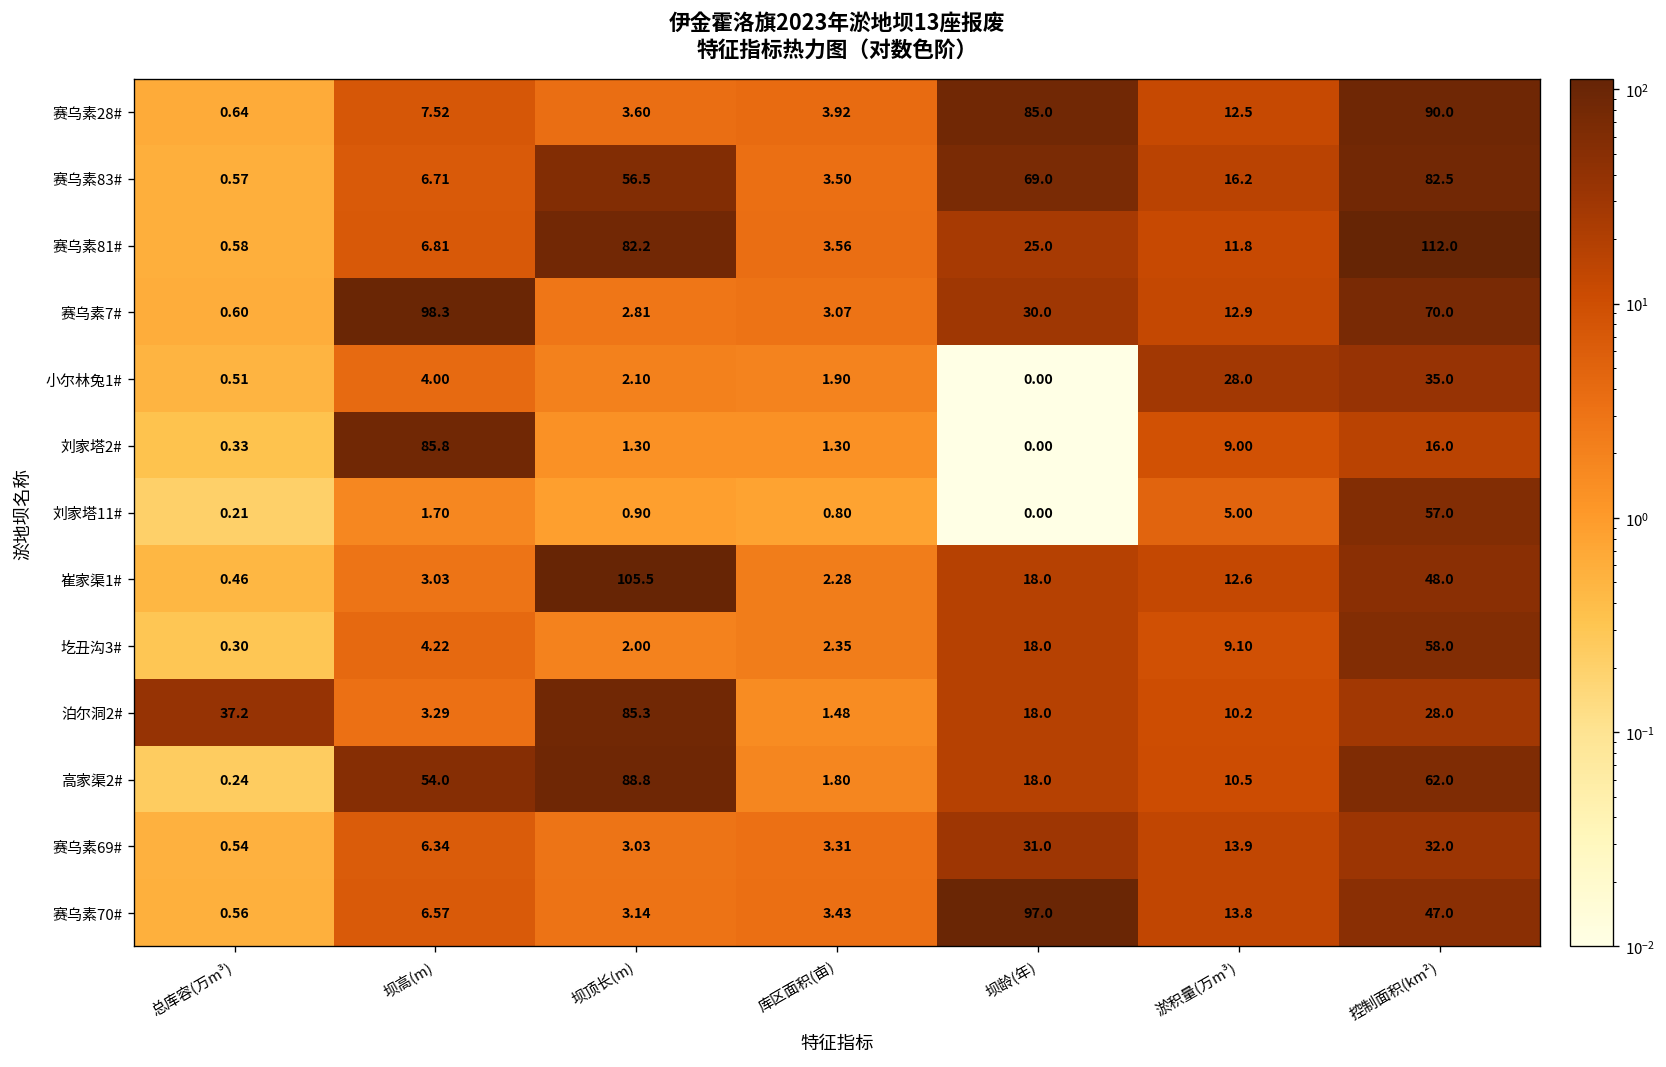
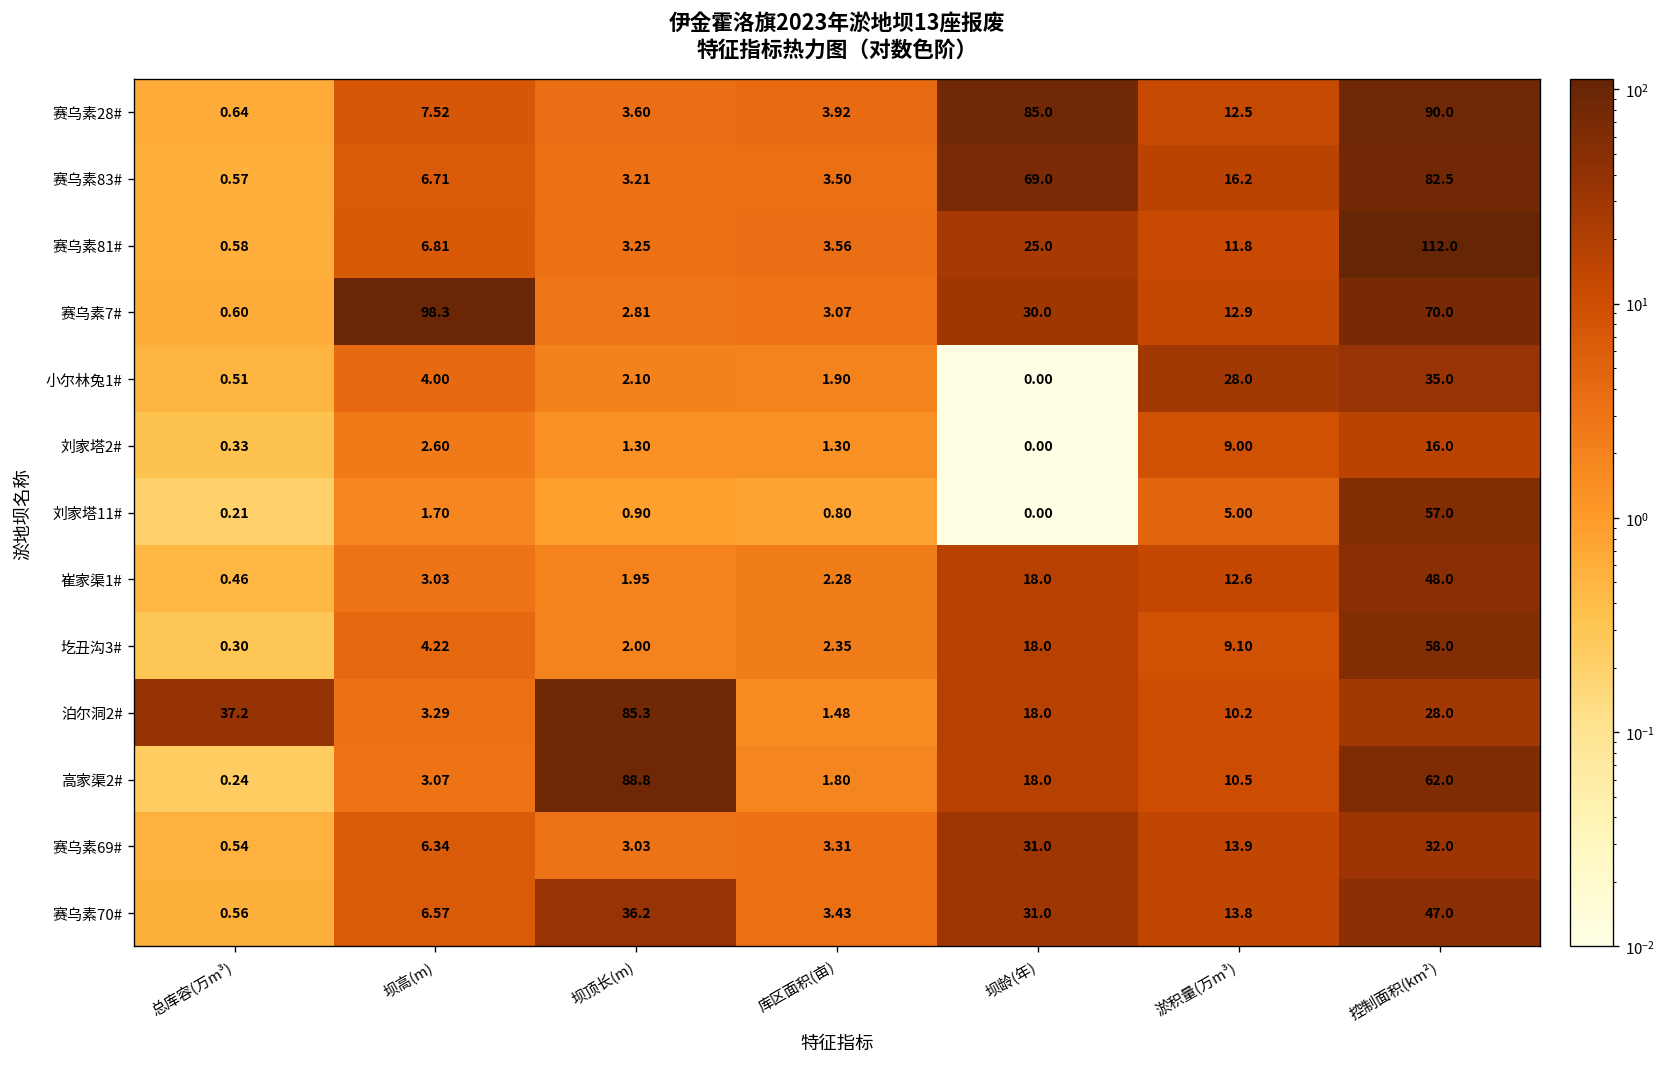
  {
    "赛乌素28#": {
      "总库容(万m³)": 0.64,
      "坝高(m)": 7.52,
      "坝顶长(m)": 3.60,
      "库区面积(亩)": 3.92,
      "坝龄(年)": 85.0,
      "淤积量(万m³)": 12.5,
      "控制面积(km²)": 90.0
    },
    "赛乌素83#": {
      "总库容(万m³)": 0.57,
      "坝高(m)": 6.71,
-     "坝顶长(m)": 56.5,
+     "坝顶长(m)": 3.21,
      "库区面积(亩)": 3.50,
      "坝龄(年)": 69.0,
      "淤积量(万m³)": 16.2,
      "控制面积(km²)": 82.5
    },
    "赛乌素81#": {
      "总库容(万m³)": 0.58,
      "坝高(m)": 6.81,
-     "坝顶长(m)": 82.2,
+     "坝顶长(m)": 3.25,
      "库区面积(亩)": 3.56,
      "坝龄(年)": 25.0,
      "淤积量(万m³)": 11.8,
      "控制面积(km²)": 112.0
    },
    "赛乌素7#": {
      "总库容(万m³)": 0.60,
      "坝高(m)": 98.3,
      "坝顶长(m)": 2.81,
      "库区面积(亩)": 3.07,
      "坝龄(年)": 30.0,
      "淤积量(万m³)": 12.9,
      "控制面积(km²)": 70.0
    },
    "小尔林兔1#": {
      "总库容(万m³)": 0.51,
      "坝高(m)": 4.00,
      "坝顶长(m)": 2.10,
      "库区面积(亩)": 1.90,
      "坝龄(年)": 0.00,
      "淤积量(万m³)": 28.0,
      "控制面积(km²)": 35.0
    },
    "刘家塔2#": {
      "总库容(万m³)": 0.33,
-     "坝高(m)": 85.8,
+     "坝高(m)": 2.60,
      "坝顶长(m)": 1.30,
      "库区面积(亩)": 1.30,
      "坝龄(年)": 0.00,
      "淤积量(万m³)": 9.00,
      "控制面积(km²)": 16.0
    },
    "刘家塔11#": {
      "总库容(万m³)": 0.21,
      "坝高(m)": 1.70,
      "坝顶长(m)": 0.90,
      "库区面积(亩)": 0.80,
      "坝龄(年)": 0.00,
      "淤积量(万m³)": 5.00,
      "控制面积(km²)": 57.0
    },
    "崔家渠1#": {
      "总库容(万m³)": 0.46,
      "坝高(m)": 3.03,
-     "坝顶长(m)": 105.5,
+     "坝顶长(m)": 1.95,
      "库区面积(亩)": 2.28,
      "坝龄(年)": 18.0,
      "淤积量(万m³)": 12.6,
      "控制面积(km²)": 48.0
    },
    "圪丑沟3#": {
      "总库容(万m³)": 0.30,
      "坝高(m)": 4.22,
      "坝顶长(m)": 2.00,
      "库区面积(亩)": 2.35,
      "坝龄(年)": 18.0,
      "淤积量(万m³)": 9.10,
      "控制面积(km²)": 58.0
    },
    "泊尔洞2#": {
      "总库容(万m³)": 37.2,
      "坝高(m)": 3.29,
      "坝顶长(m)": 85.3,
      "库区面积(亩)": 1.48,
      "坝龄(年)": 18.0,
      "淤积量(万m³)": 10.2,
      "控制面积(km²)": 28.0
    },
    "高家渠2#": {
      "总库容(万m³)": 0.24,
-     "坝高(m)": 54.0,
+     "坝高(m)": 3.07,
      "坝顶长(m)": 88.8,
      "库区面积(亩)": 1.80,
      "坝龄(年)": 18.0,
      "淤积量(万m³)": 10.5,
      "控制面积(km²)": 62.0
    },
    "赛乌素69#": {
      "总库容(万m³)": 0.54,
      "坝高(m)": 6.34,
      "坝顶长(m)": 3.03,
      "库区面积(亩)": 3.31,
      "坝龄(年)": 31.0,
      "淤积量(万m³)": 13.9,
      "控制面积(km²)": 32.0
    },
    "赛乌素70#": {
      "总库容(万m³)": 0.56,
      "坝高(m)": 6.57,
-     "坝顶长(m)": 3.14,
+     "坝顶长(m)": 36.2,
      "库区面积(亩)": 3.43,
-     "坝龄(年)": 97.0,
+     "坝龄(年)": 31.0,
      "淤积量(万m³)": 13.8,
      "控制面积(km²)": 47.0
    }
  }
